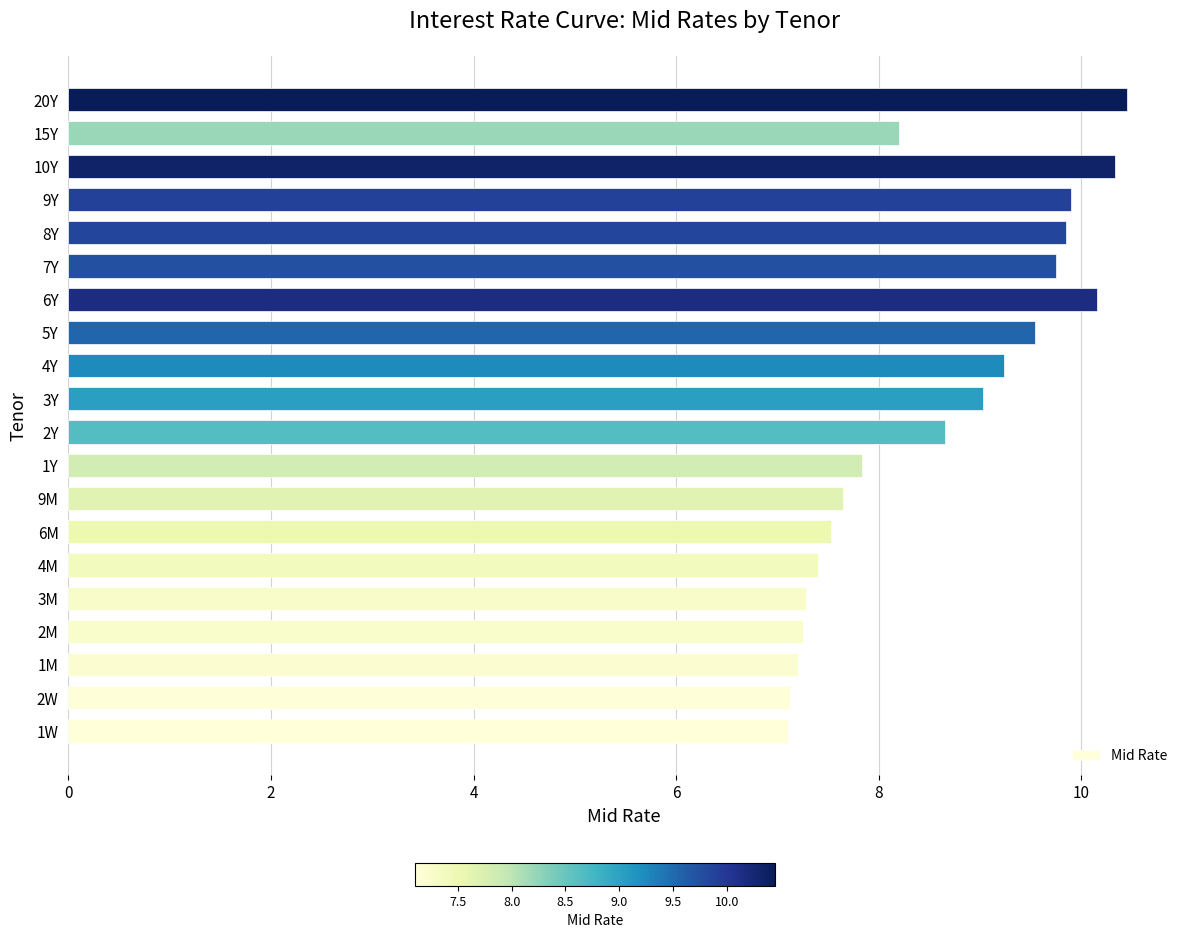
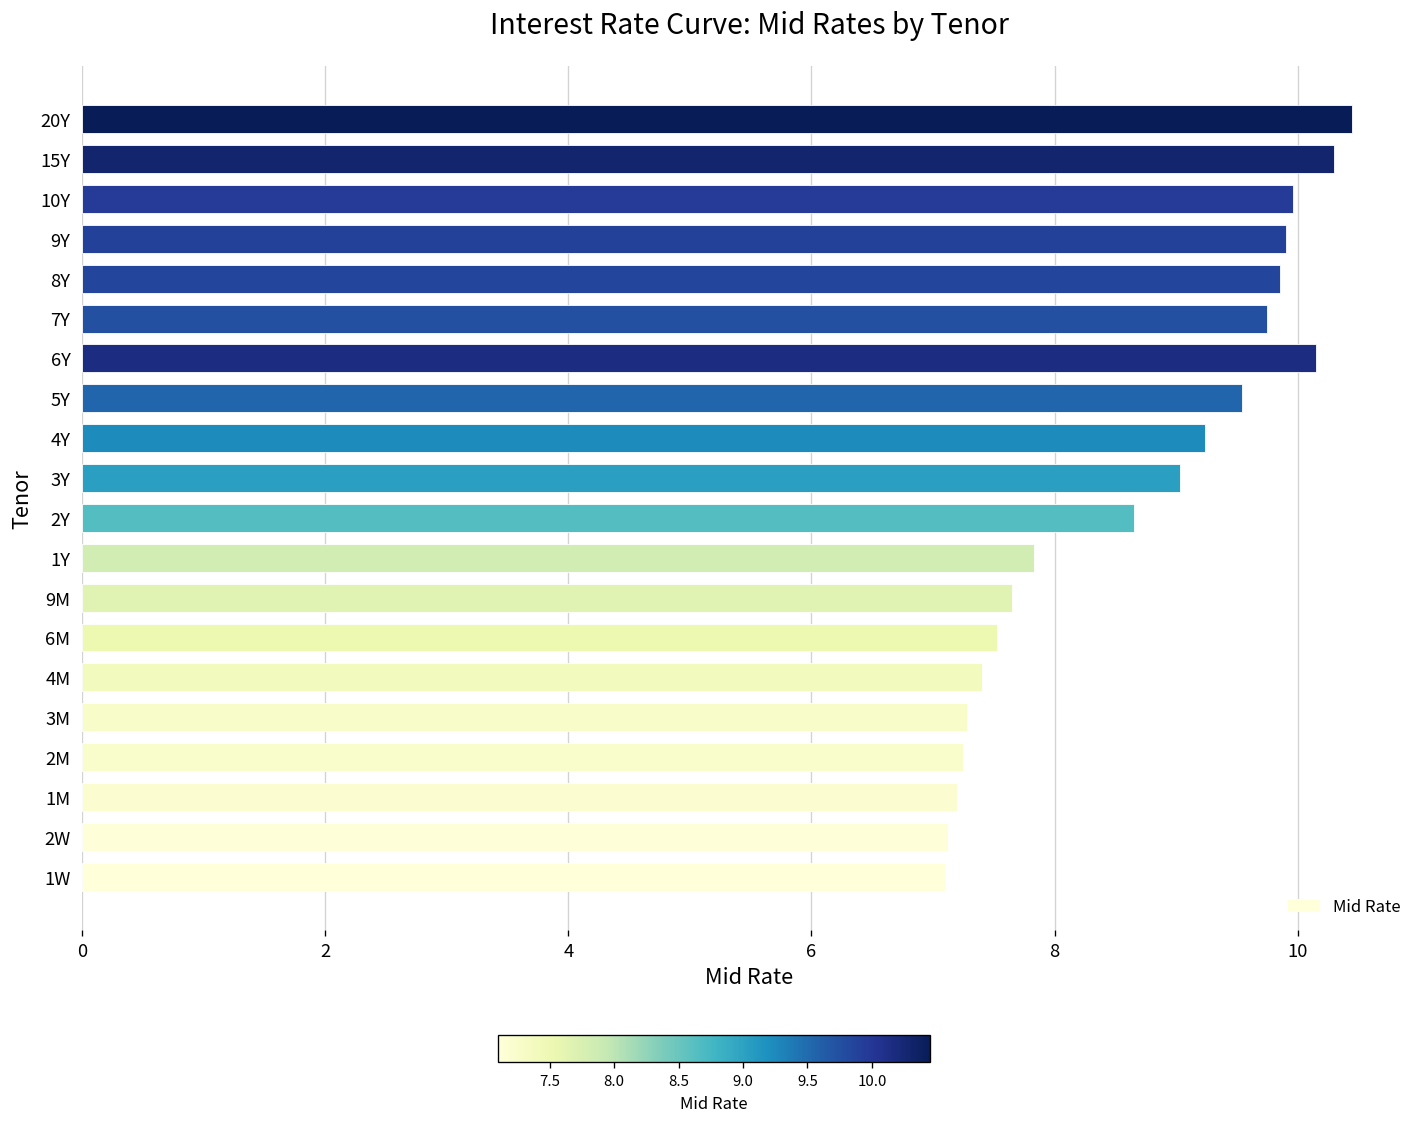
  {
    "20Y": 10.45,
-   "15Y": 8.2,
-   "10Y": 10.33,
+   "15Y": 10.3,
+   "10Y": 9.96,
    "9Y": 9.90,
    "8Y": 9.85,
    "7Y": 9.75,
    "6Y": 10.15,
    "5Y": 9.54,
    "4Y": 9.24,
    "3Y": 9.03,
    "2Y": 8.65,
    "1Y": 7.83,
    "9M": 7.65,
    "6M": 7.53,
    "4M": 7.40,
    "3M": 7.28,
    "2M": 7.25,
    "1M": 7.20,
    "2W": 7.12,
    "1W": 7.10
  }
